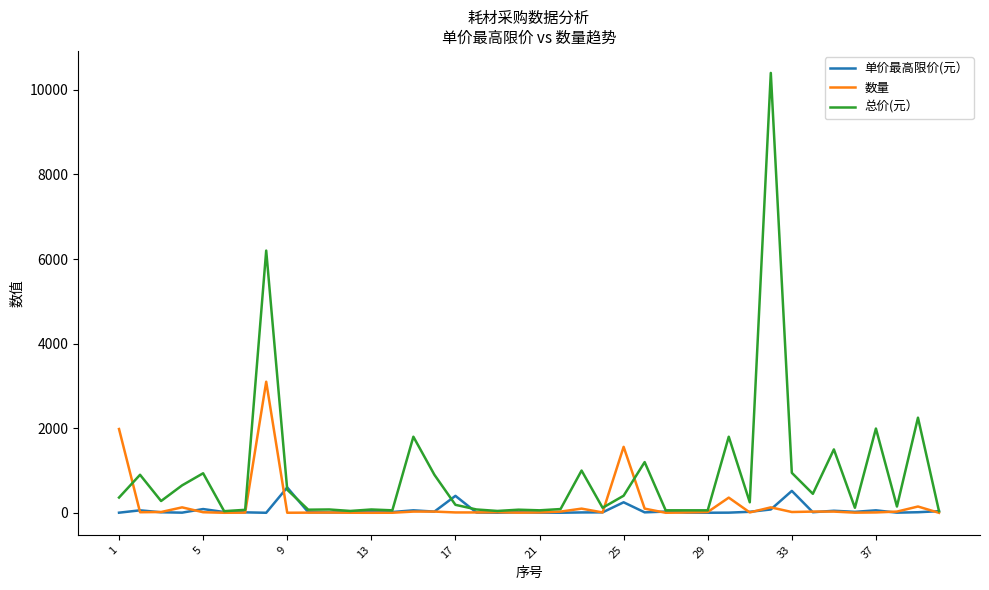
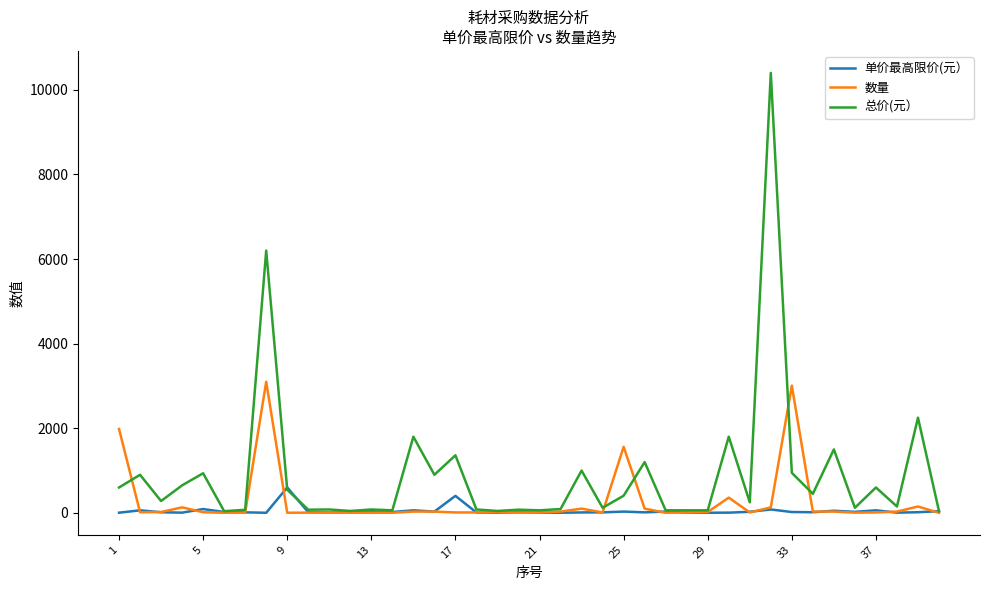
  {
    "单价最高限价(元）": {
      "1": 0,
      "5": 100,
      "17": 400,
-     "25": 300,
-     "33": 500
+     "25": 0,
+     "33": 0
    },
    "数量": {
      "1": 2000,
      "5": 0,
      "9": 0,
      "17": 0,
      "25": 1600,
-     "33": 0
+     "33": 3000
    },
    "总价(元）": {
-     "1": 400,
+     "1": 600,
      "5": 900,
-     "17": 200,
+     "17": 1400,
      "25": 400,
      "33": 900,
-     "37": 2000
+     "37": 600
    }
  }
